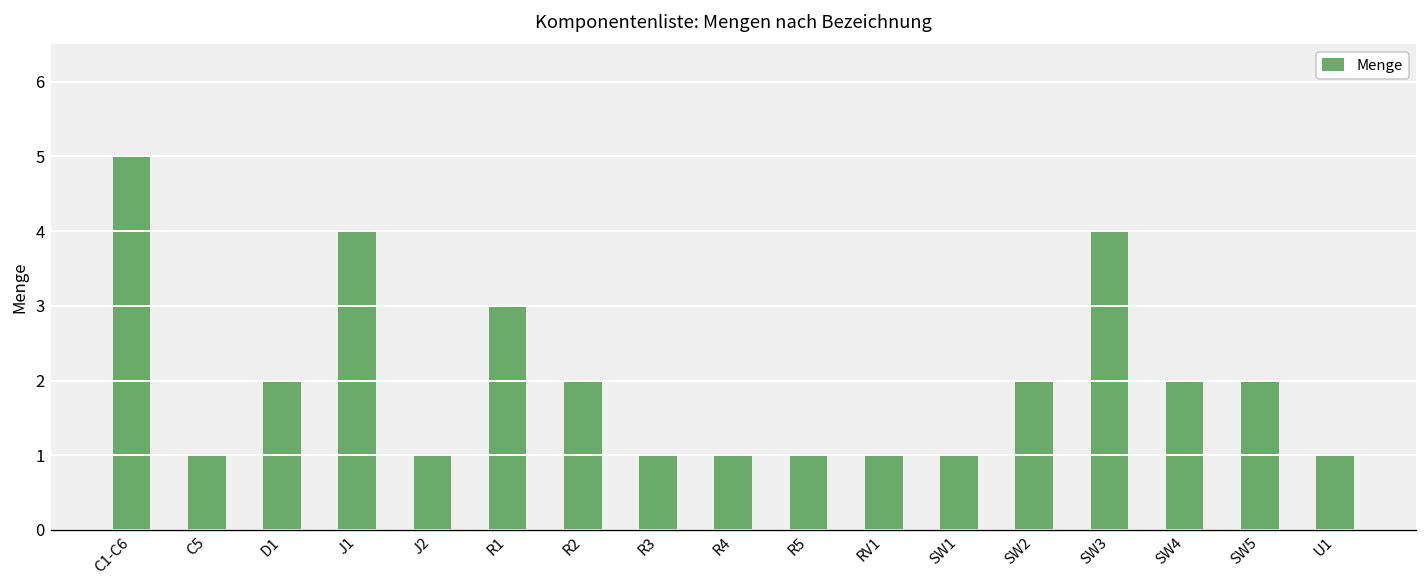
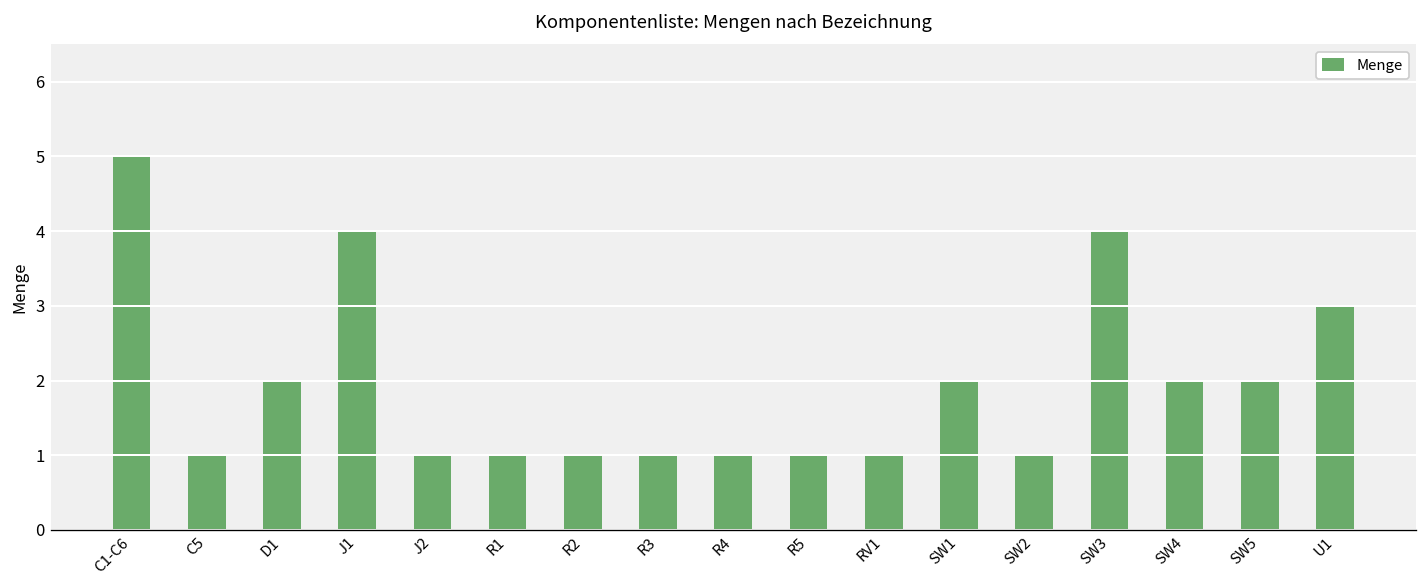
  {
    "C1-C6": 5,
    "C5": 1,
    "D1": 2,
    "J1": 4,
    "J2": 1,
-   "R1": 3,
-   "R2": 2,
+   "R1": 1,
+   "R2": 1,
    "R3": 1,
    "R4": 1,
    "R5": 1,
    "RV1": 1,
-   "SW1": 1,
-   "SW2": 2,
+   "SW1": 2,
+   "SW2": 1,
    "SW3": 4,
    "SW4": 2,
    "SW5": 2,
-   "U1": 1
+   "U1": 3
  }
